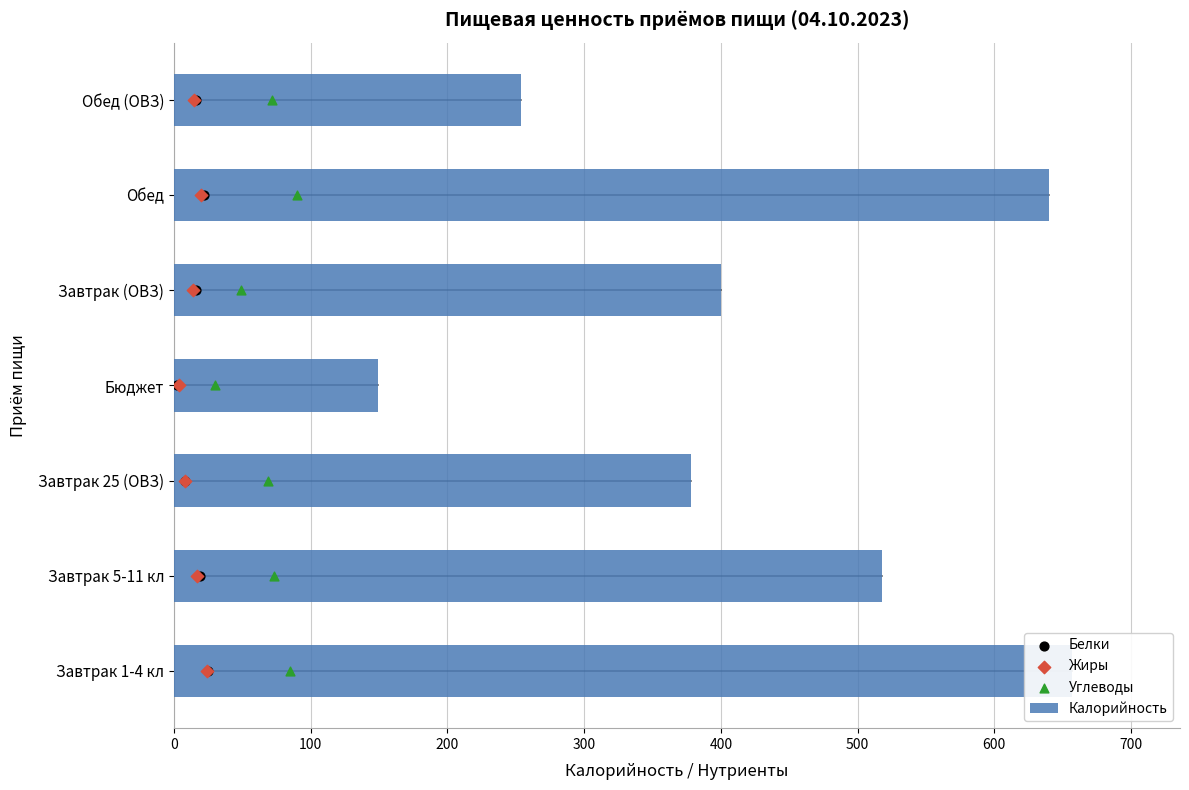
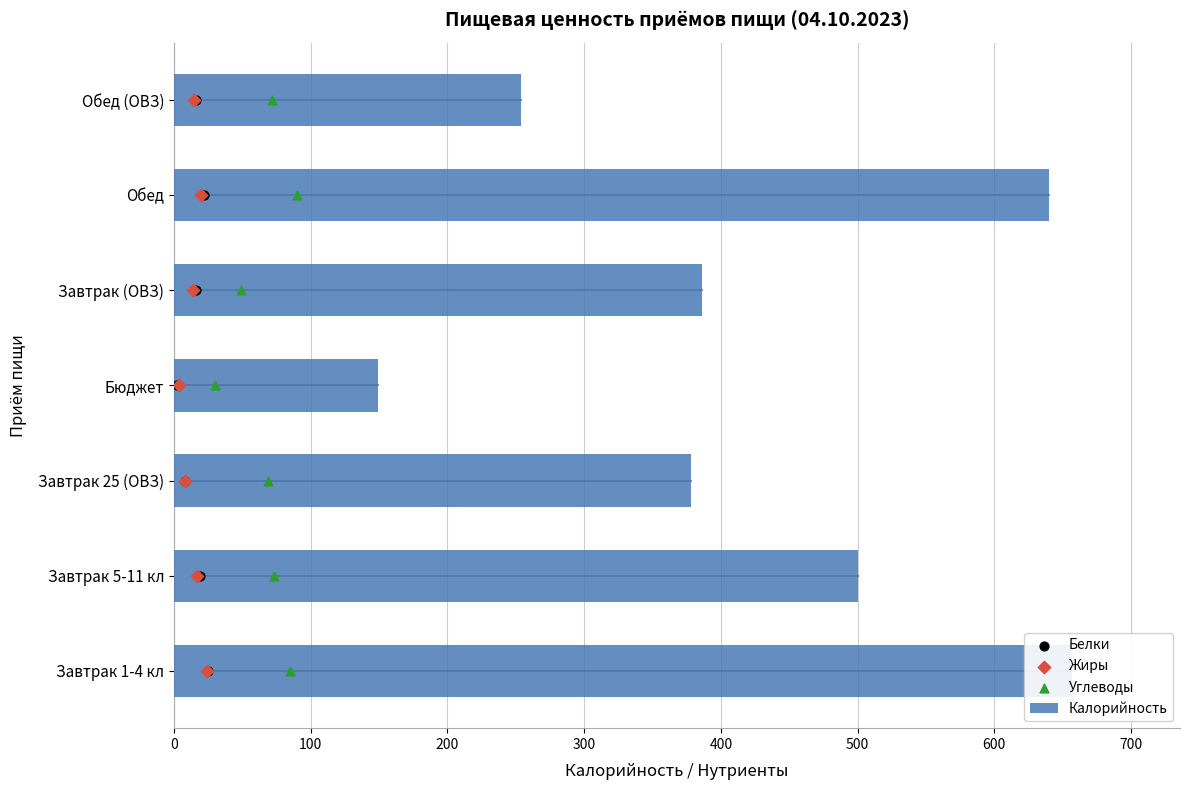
  {
    "Калорийность": {
      "Обед (ОВЗ)": 254,
      "Обед": 640,
-     "Завтрак (ОВЗ)": 400,
+     "Завтрак (ОВЗ)": 386,
      "Бюджет": 149,
      "Завтрак 25 (ОВЗ)": 378,
-     "Завтрак 5-11 кл": 518
+     "Завтрак 5-11 кл": 500
    }
  }
